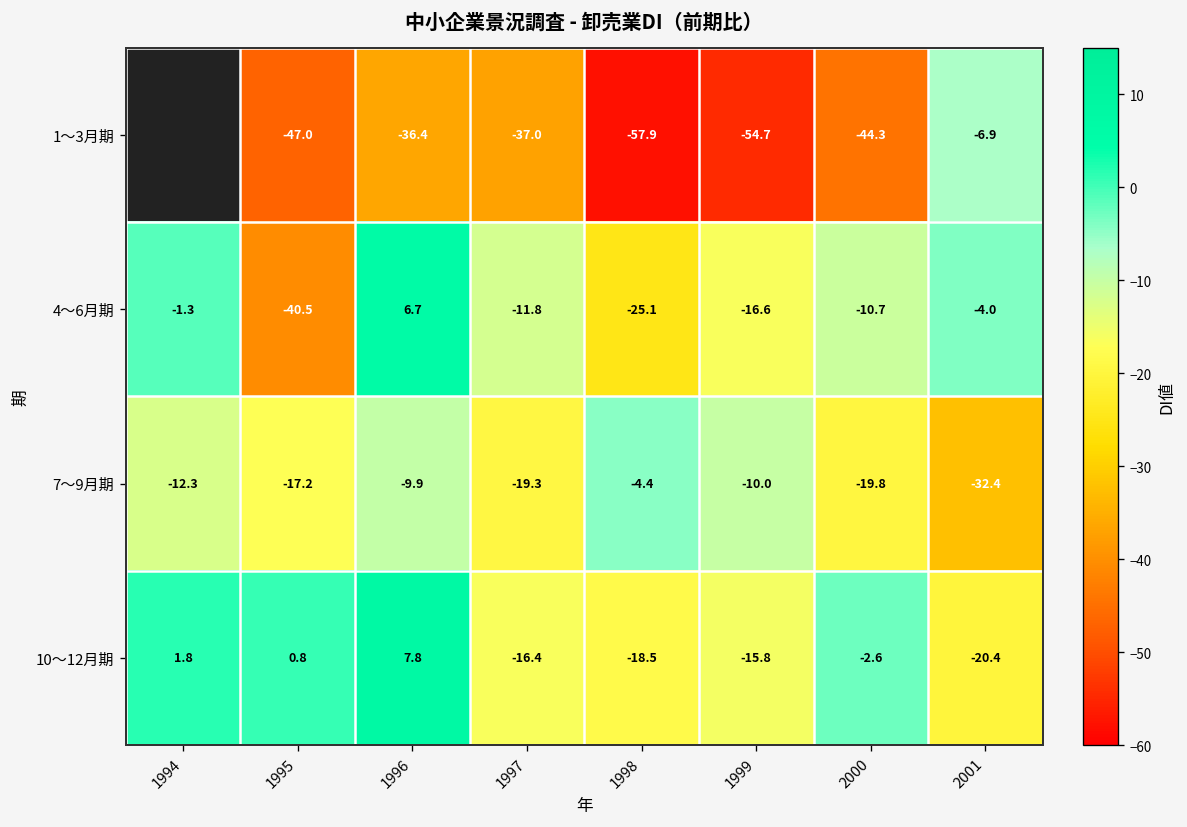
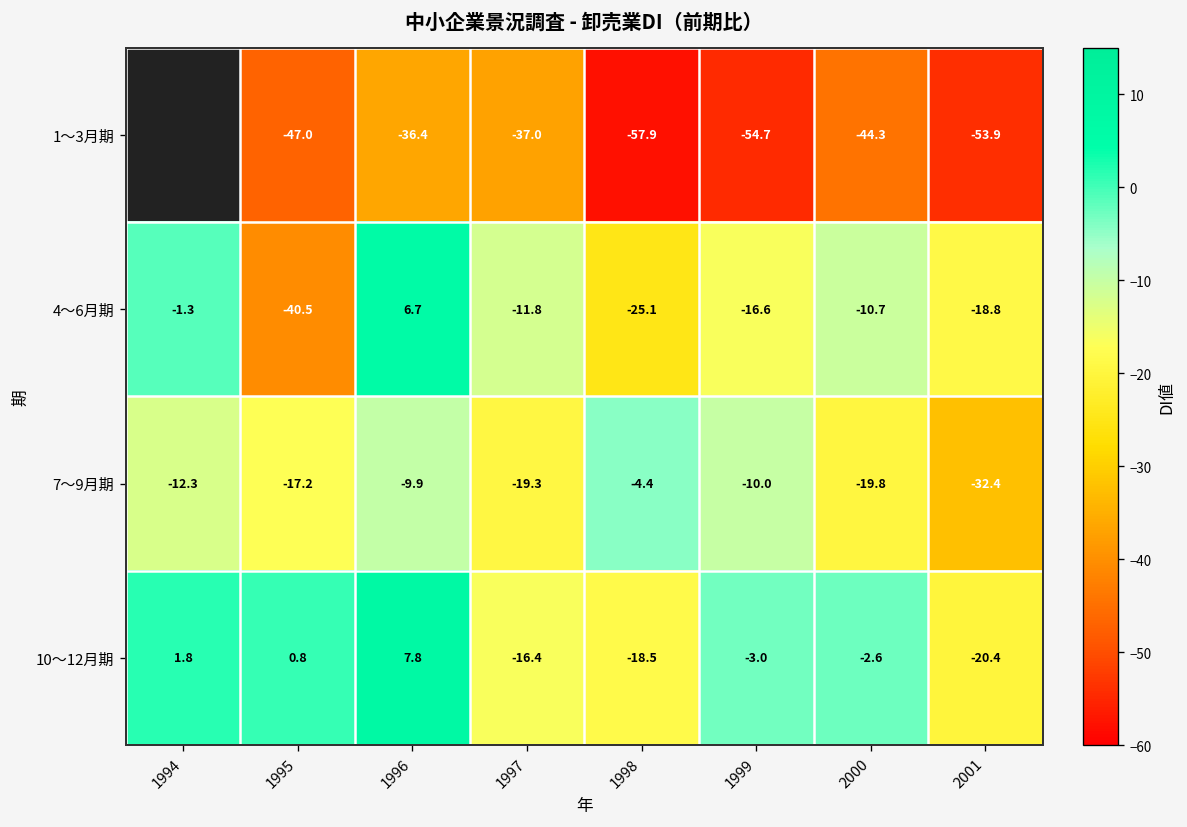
  {
    "1～3月期": {
      "1995": -47.0,
      "1996": -36.4,
      "1997": -37.0,
      "1998": -57.9,
      "1999": -54.7,
      "2000": -44.3,
-     "2001": -6.9
+     "2001": -53.9
    },
    "4～6月期": {
      "1994": -1.3,
      "1995": -40.5,
      "1996": 6.7,
      "1997": -11.8,
      "1998": -25.1,
      "1999": -16.6,
      "2000": -10.7,
-     "2001": -4.0
+     "2001": -18.8
    },
    "7～9月期": {
      "1994": -12.3,
      "1995": -17.2,
      "1996": -9.9,
      "1997": -19.3,
      "1998": -4.4,
      "1999": -10.0,
      "2000": -19.8,
      "2001": -32.4
    },
    "10～12月期": {
      "1994": 1.8,
      "1995": 0.8,
      "1996": 7.8,
      "1997": -16.4,
      "1998": -18.5,
-     "1999": -15.8,
+     "1999": -3.0,
      "2000": -2.6,
      "2001": -20.4
    }
  }
